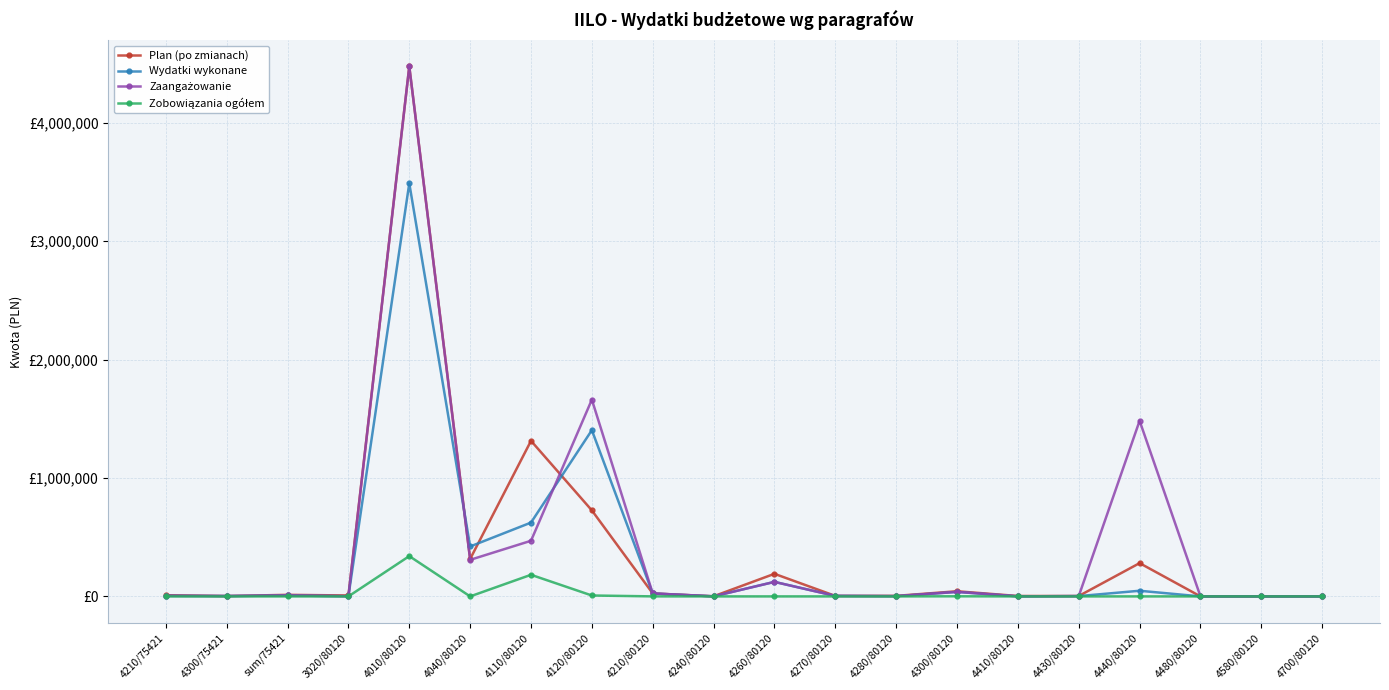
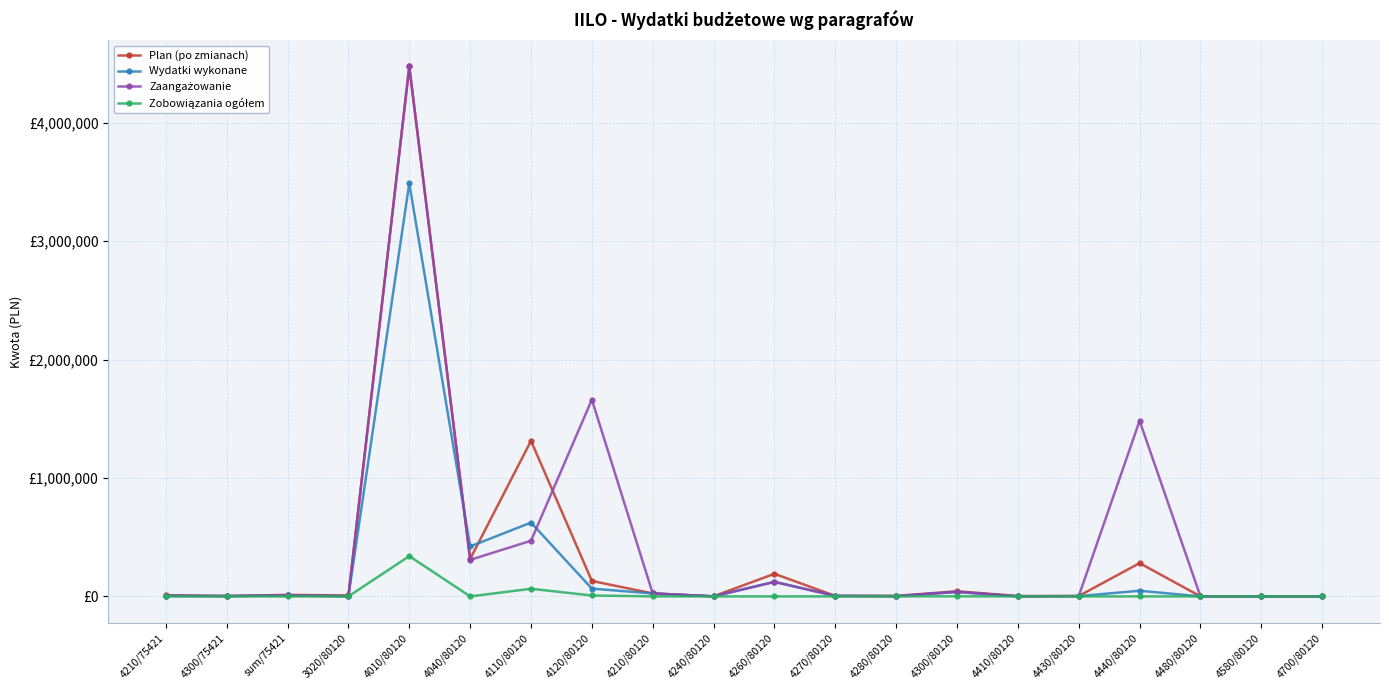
  {
    "Plan (po zmianach)": {
      "4110/80120": "£1,310,000",
-     "4120/80120": "£730,000",
+     "4120/80120": "£130,000",
      "4260/80120": "£190,000",
      "4440/80120": "£280,000"
    },
    "Wydatki wykonane": {
      "4010/80120": "£3,490,000",
      "4040/80120": "£420,000",
      "4110/80120": "£620,000",
-     "4120/80120": "£1,400,000",
+     "4120/80120": "£70,000",
      "4440/80120": "£50,000"
    },
    "Zaangażowanie": {
      "4110/80120": "£470,000",
      "4120/80120": "£1,660,000",
      "4440/80120": "£1,480,000"
    },
    "Zobowiązania ogółem": {
      "4010/80120": "£340,000",
      "4040/80120": "£0",
-     "4110/80120": "£180,000",
+     "4110/80120": "£60,000",
      "4120/80120": "£10,000",
      "4210/80120": "£0",
      "4260/80120": "£0",
      "4300/80120": "£0",
      "4440/80120": "£0"
    }
  }
